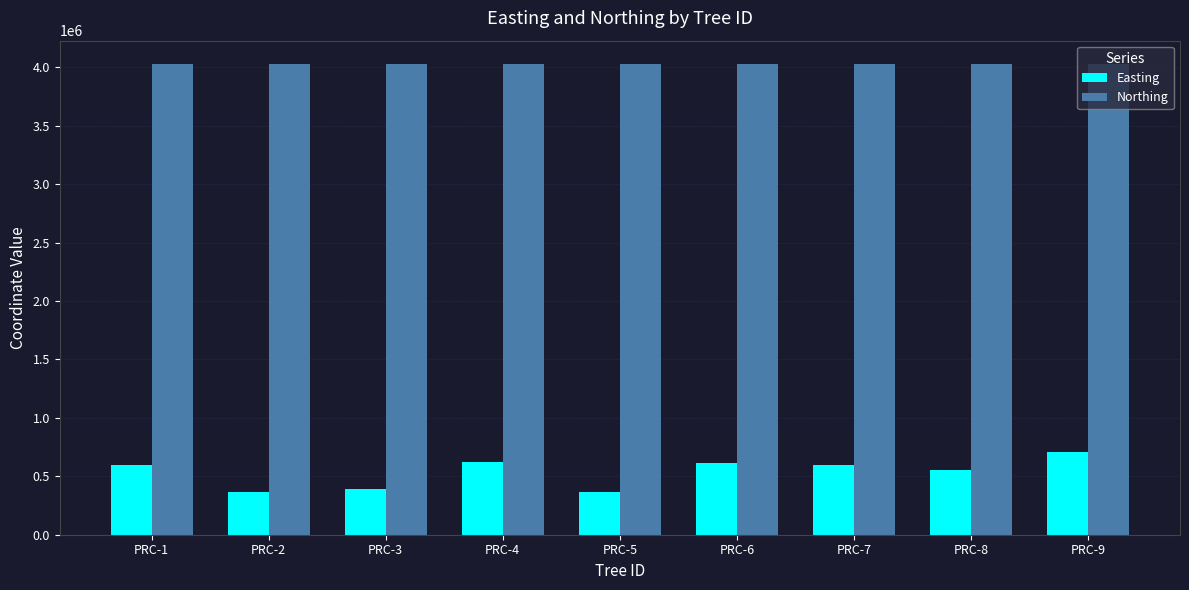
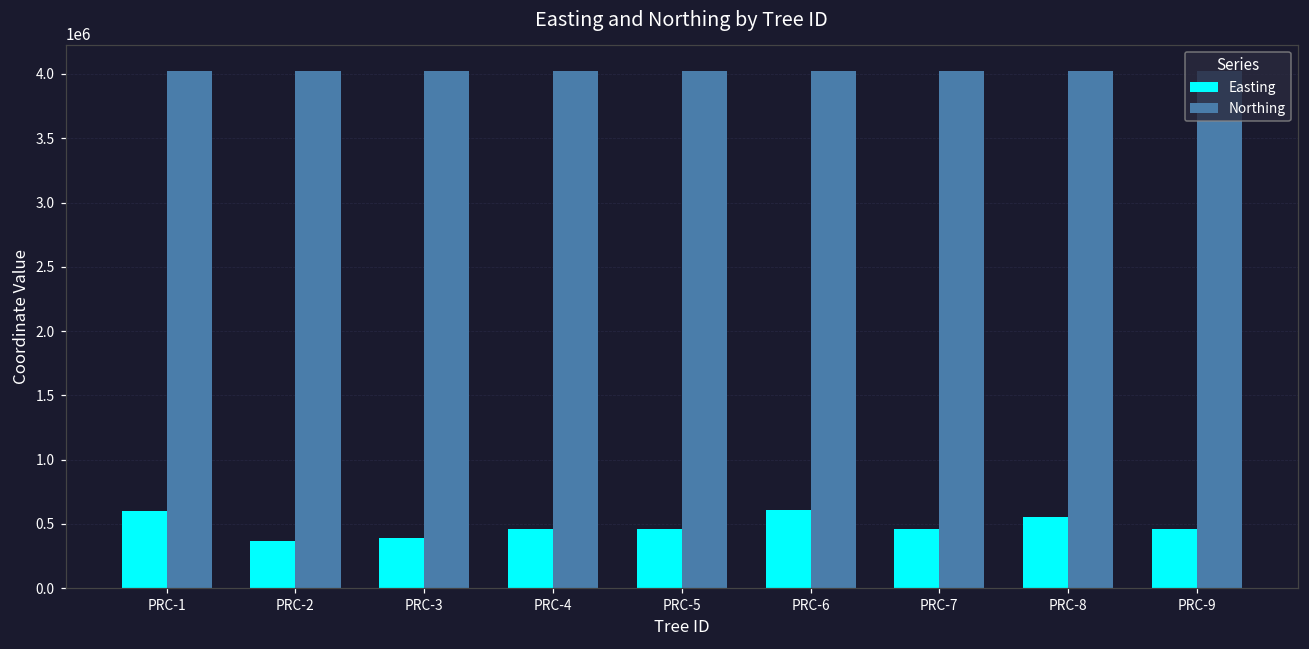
  {
    "Easting": {
      "PRC-1": 600000,
      "PRC-2": 370000,
      "PRC-3": 390000,
-     "PRC-4": 620000,
-     "PRC-5": 360000,
+     "PRC-4": 460000,
+     "PRC-5": 460000,
      "PRC-6": 610000,
-     "PRC-7": 600000,
+     "PRC-7": 460000,
      "PRC-8": 550000,
-     "PRC-9": 710000
+     "PRC-9": 460000
    },
    "Northing": {
      "PRC-1": 4030000,
      "PRC-2": 4030000,
      "PRC-3": 4030000,
      "PRC-4": 4030000,
      "PRC-5": 4030000,
      "PRC-6": 4030000,
      "PRC-7": 4030000,
      "PRC-8": 4030000
    }
  }
